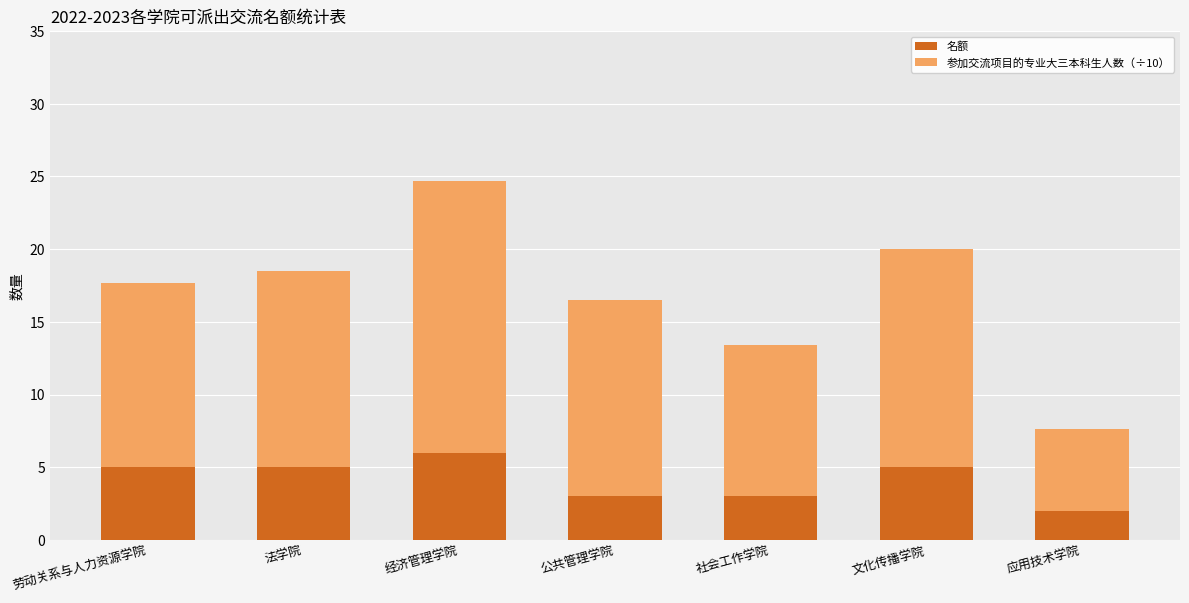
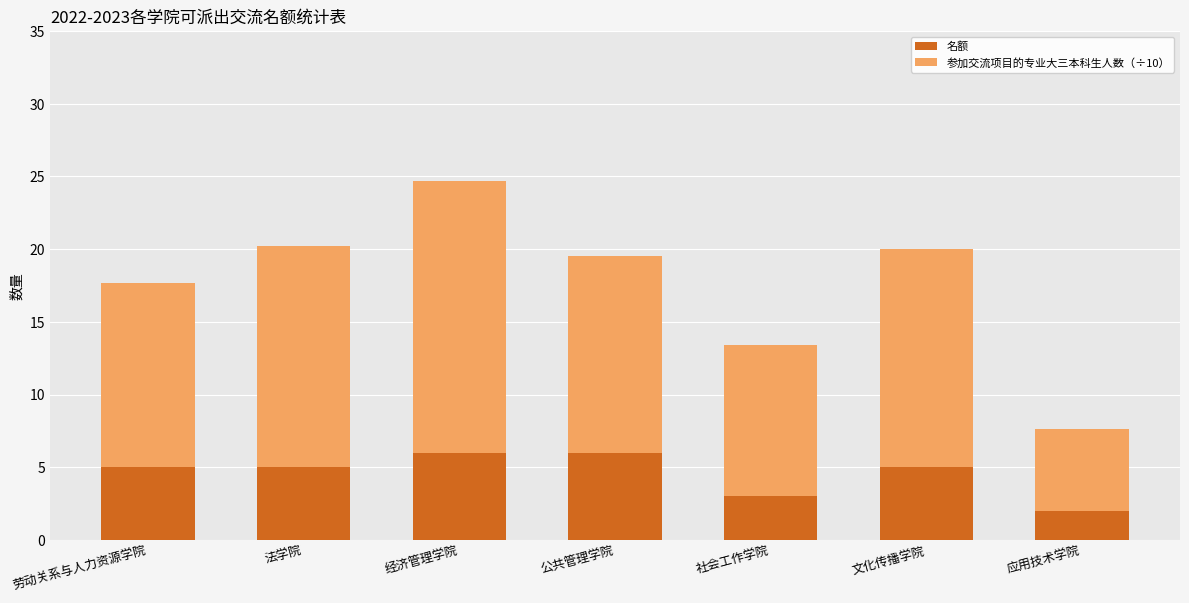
  {
    "名额": {
      "劳动关系与人力资源学院": 5,
      "法学院": 5,
      "经济管理学院": 6,
-     "公共管理学院": 3,
+     "公共管理学院": 6,
      "社会工作学院": 3,
      "文化传播学院": 5,
      "应用技术学院": 2
    },
    "参加交流项目的专业大三本科生人数（÷10）": {
      "劳动关系与人力资源学院": 12.7,
-     "法学院": 13.5,
+     "法学院": 15.2,
      "经济管理学院": 18.7,
      "公共管理学院": 13.5,
      "社会工作学院": 10.4,
      "文化传播学院": 15.0,
      "应用技术学院": 5.6
    }
  }
